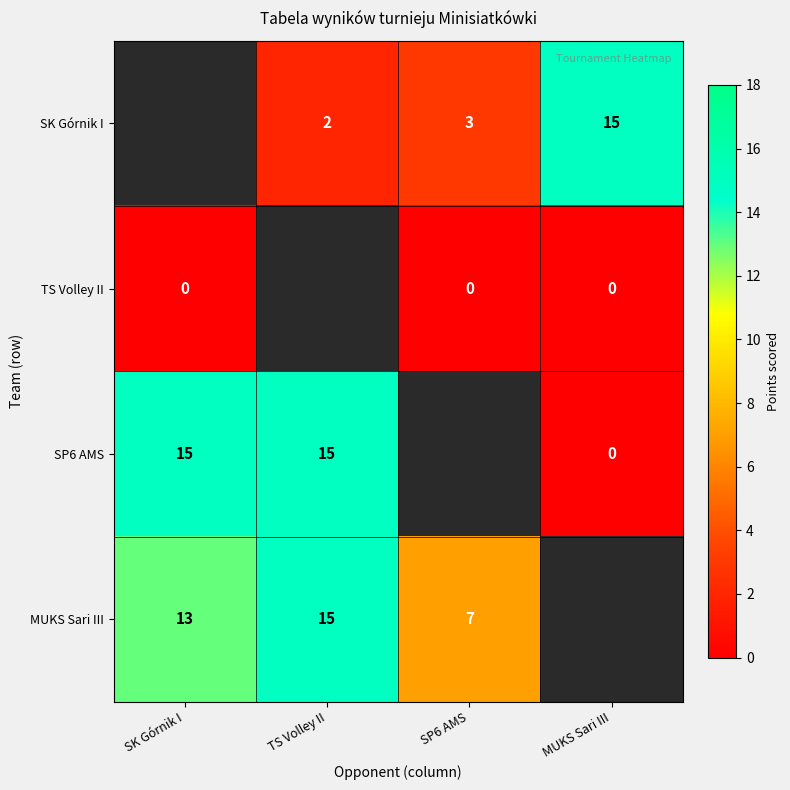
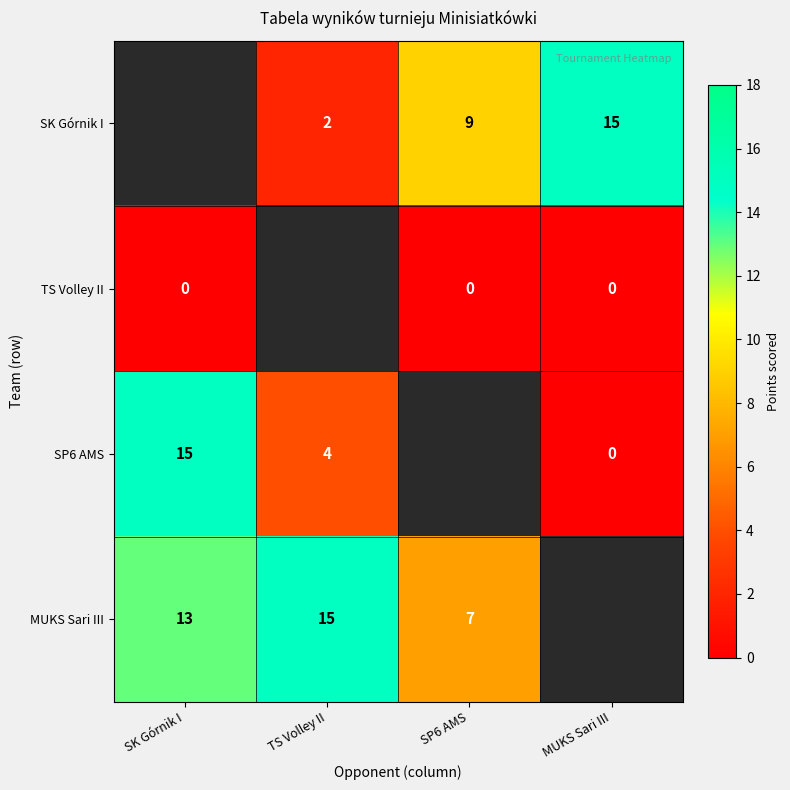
  {
    "SK Górnik I": {
      "TS Volley II": 2,
-     "SP6 AMS": 3
+     "SP6 AMS": 9
    },
    "TS Volley II": {
      "SK Górnik I": 0,
      "SP6 AMS": 0,
      "MUKS Sari III": 0
    },
    "SP6 AMS": {
      "SK Górnik I": 15,
-     "TS Volley II": 15,
+     "TS Volley II": 4,
      "MUKS Sari III": 0
    },
    "MUKS Sari III": {
      "SK Górnik I": 13,
      "TS Volley II": 15,
      "SP6 AMS": 7
    }
  }
